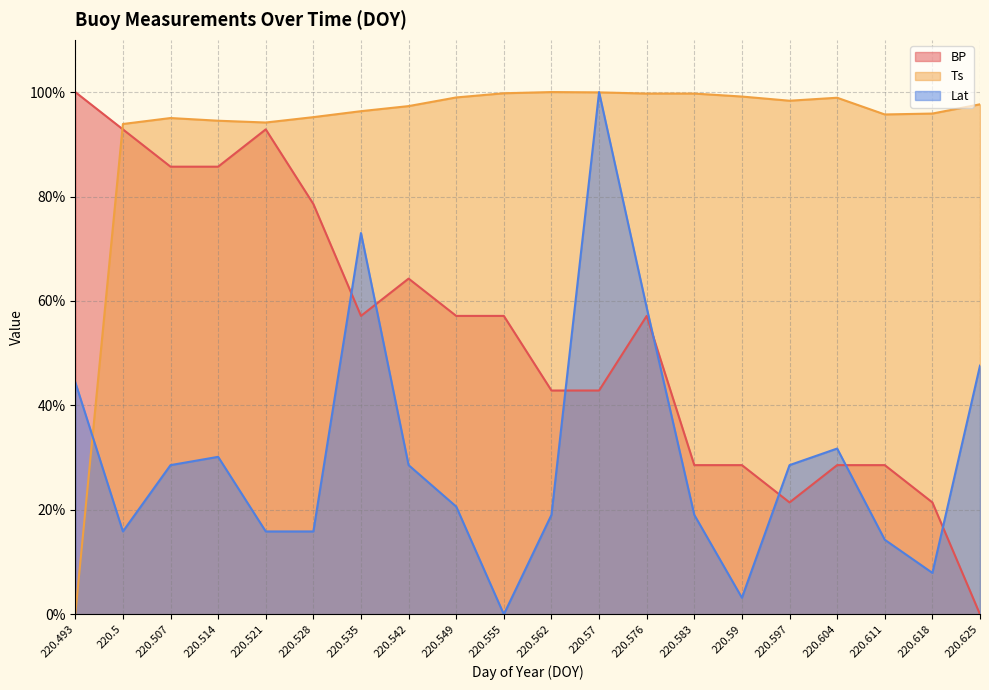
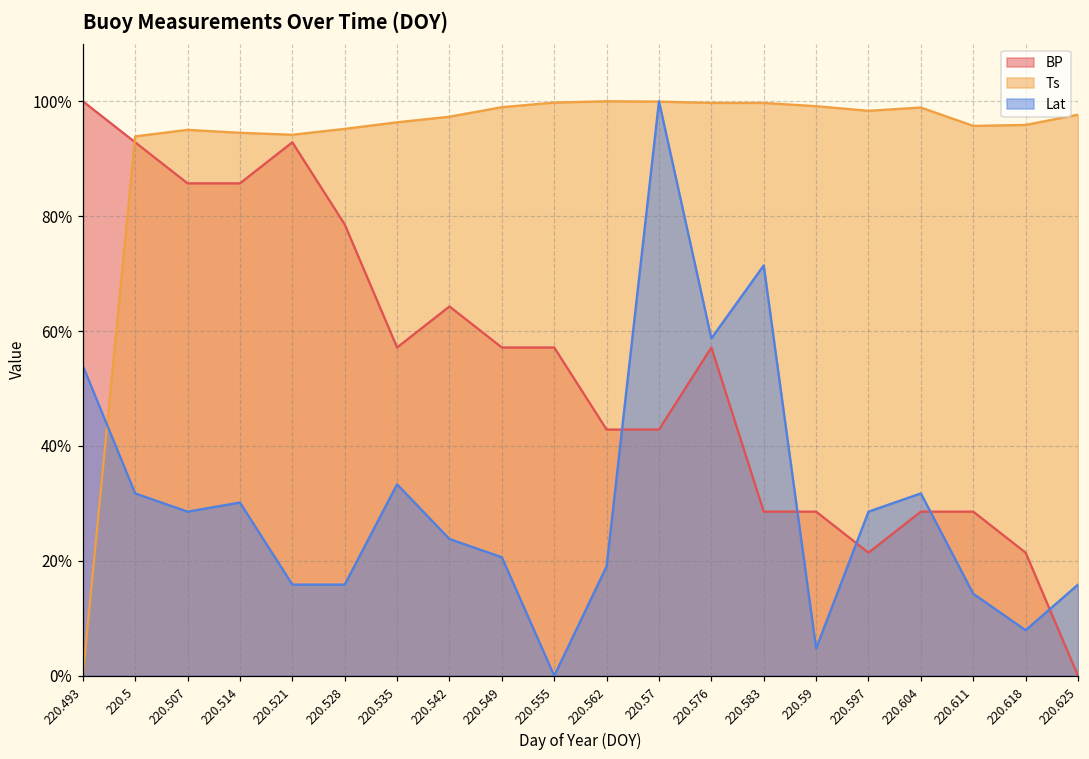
  {
    "Lat": {
-     "220.493": "44%",
-     "220.5": "16%",
+     "220.493": "54%",
+     "220.5": "32%",
      "220.507": "29%",
      "220.514": "30%",
      "220.521": "16%",
      "220.528": "16%",
-     "220.535": "73%",
-     "220.542": "29%",
+     "220.535": "33%",
+     "220.542": "24%",
      "220.549": "21%",
      "220.555": "0%",
      "220.562": "19%",
      "220.576": "59%",
-     "220.583": "19%",
-     "220.59": "3%",
+     "220.583": "71%",
+     "220.59": "5%",
      "220.597": "29%",
      "220.604": "32%",
      "220.611": "14%",
      "220.618": "8%",
-     "220.625": "48%"
+     "220.625": "16%"
    }
  }
